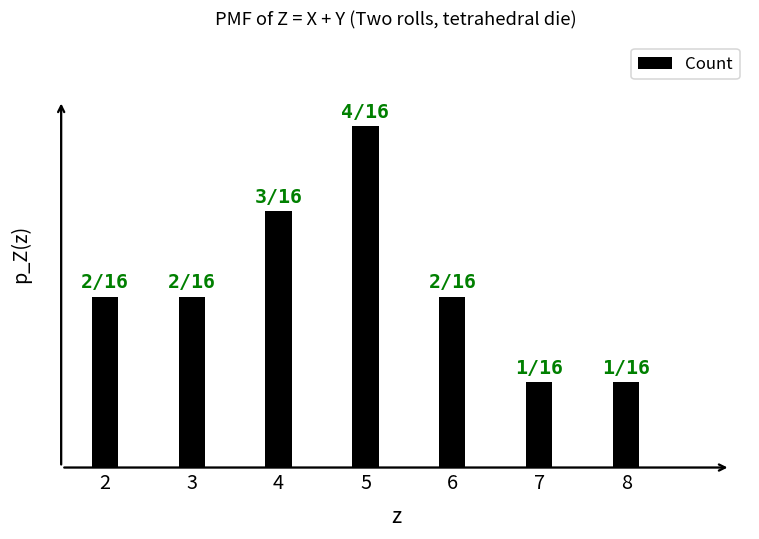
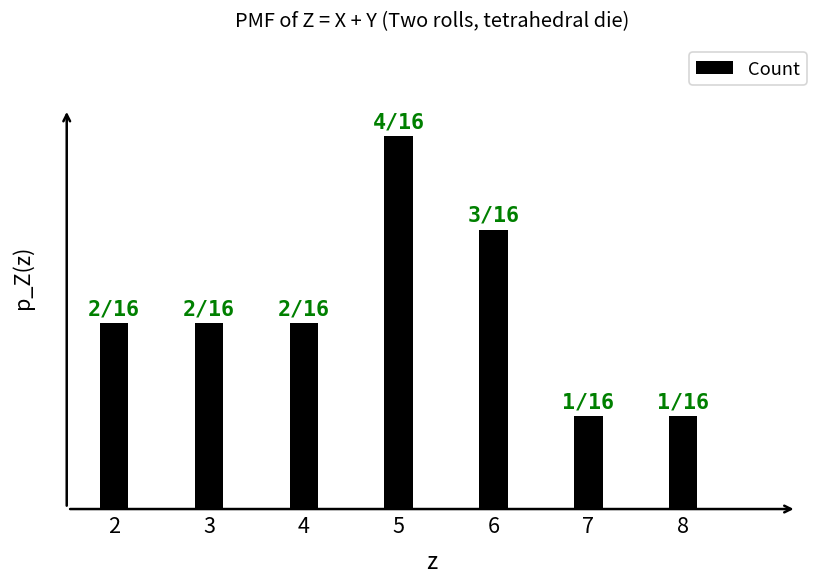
  {
    "2": 2,
    "3": 2,
-   "4": 3,
+   "4": 2,
    "5": 4,
-   "6": 2,
+   "6": 3,
    "7": 1,
    "8": 1
  }
